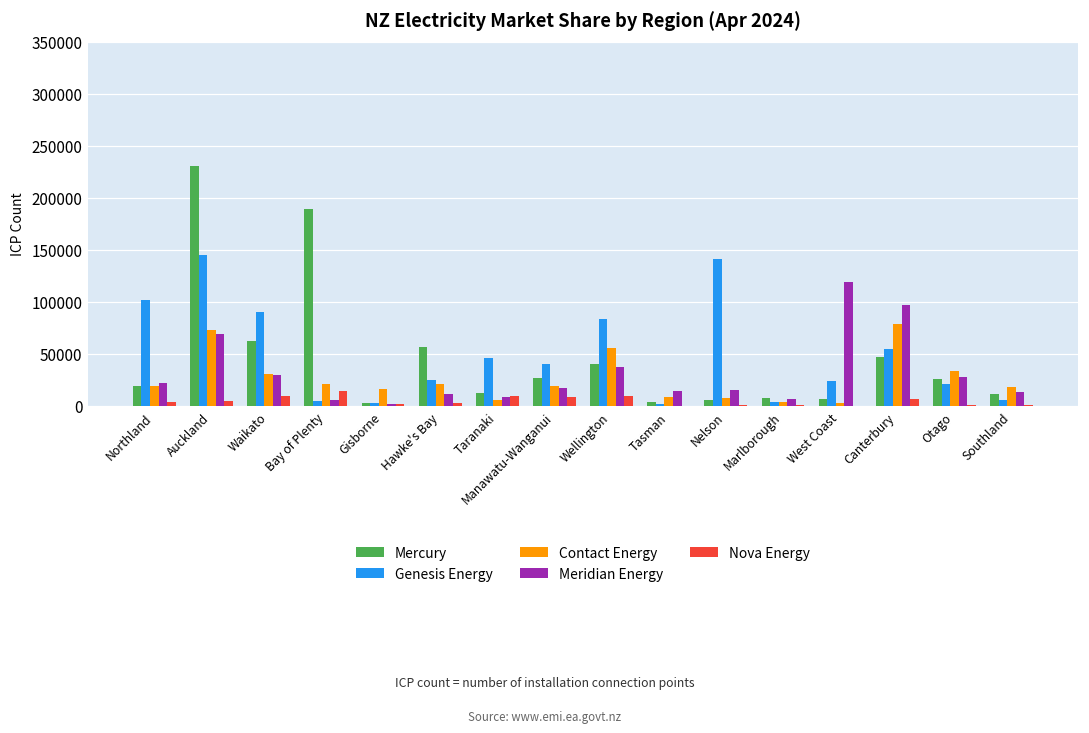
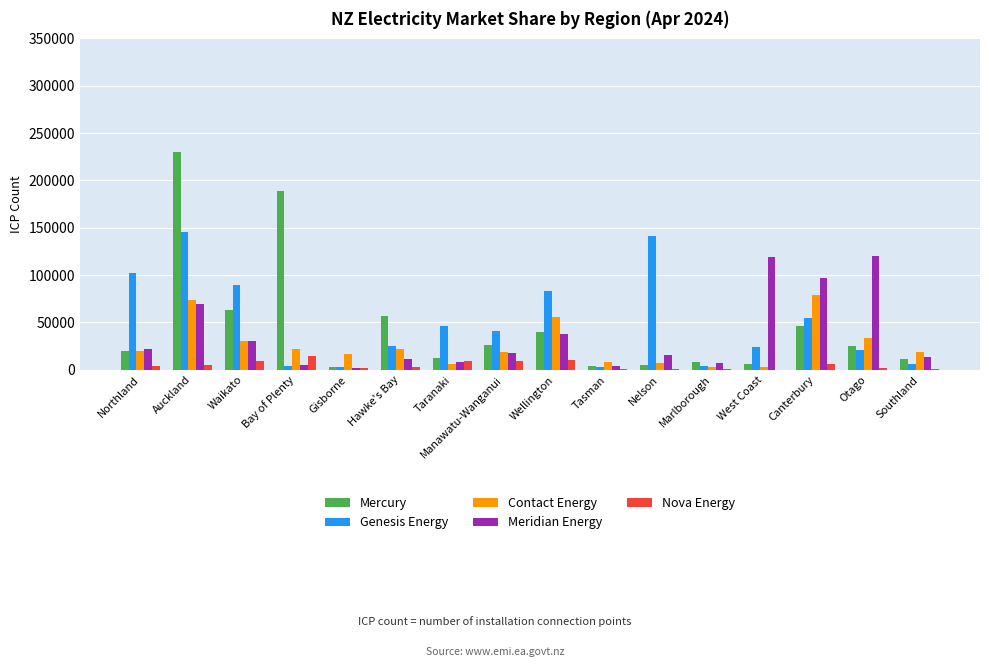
  {
    "Mercury": {
      "Northland": 20000,
      "Auckland": 230000,
      "Waikato": 60000,
      "Bay of Plenty": 190000,
      "Gisborne": 0,
      "Hawke's Bay": 60000,
      "Taranaki": 10000,
      "Manawatu-Wanganui": 30000,
      "Wellington": 40000,
      "Tasman": 0,
      "Nelson": 10000,
      "Marlborough": 10000,
      "West Coast": 10000,
      "Canterbury": 50000,
      "Otago": 30000,
      "Southland": 10000
    },
    "Genesis Energy": {
      "Northland": 100000,
      "Auckland": 150000,
      "Waikato": 90000,
      "Bay of Plenty": 0,
      "Gisborne": 0,
      "Hawke's Bay": 30000,
      "Taranaki": 50000,
      "Manawatu-Wanganui": 40000,
      "Wellington": 80000,
      "Nelson": 140000,
      "Marlborough": 0,
      "West Coast": 20000,
      "Canterbury": 50000,
      "Otago": 20000,
      "Southland": 10000
    },
    "Contact Energy": {
      "Northland": 20000,
      "Auckland": 70000,
      "Waikato": 30000,
      "Bay of Plenty": 20000,
      "Gisborne": 20000,
      "Hawke's Bay": 20000,
      "Taranaki": 10000,
      "Manawatu-Wanganui": 20000,
      "Wellington": 60000,
      "Tasman": 10000,
      "Nelson": 10000,
      "Marlborough": 0,
      "West Coast": 0,
      "Canterbury": 80000,
      "Otago": 30000,
      "Southland": 20000
    },
    "Meridian Energy": {
      "Northland": 20000,
      "Auckland": 70000,
      "Waikato": 30000,
      "Bay of Plenty": 10000,
      "Hawke's Bay": 10000,
      "Taranaki": 10000,
      "Manawatu-Wanganui": 20000,
      "Wellington": 40000,
-     "Tasman": 10000,
+     "Tasman": 0,
      "Nelson": 20000,
      "Marlborough": 10000,
      "West Coast": 120000,
      "Canterbury": 100000,
-     "Otago": 30000,
+     "Otago": 120000,
      "Southland": 10000
    },
    "Nova Energy": {
      "Northland": 0,
      "Auckland": 0,
      "Waikato": 10000,
      "Bay of Plenty": 10000,
      "Hawke's Bay": 0,
      "Taranaki": 10000,
      "Manawatu-Wanganui": 10000,
      "Wellington": 10000,
      "Canterbury": 10000
    }
  }
